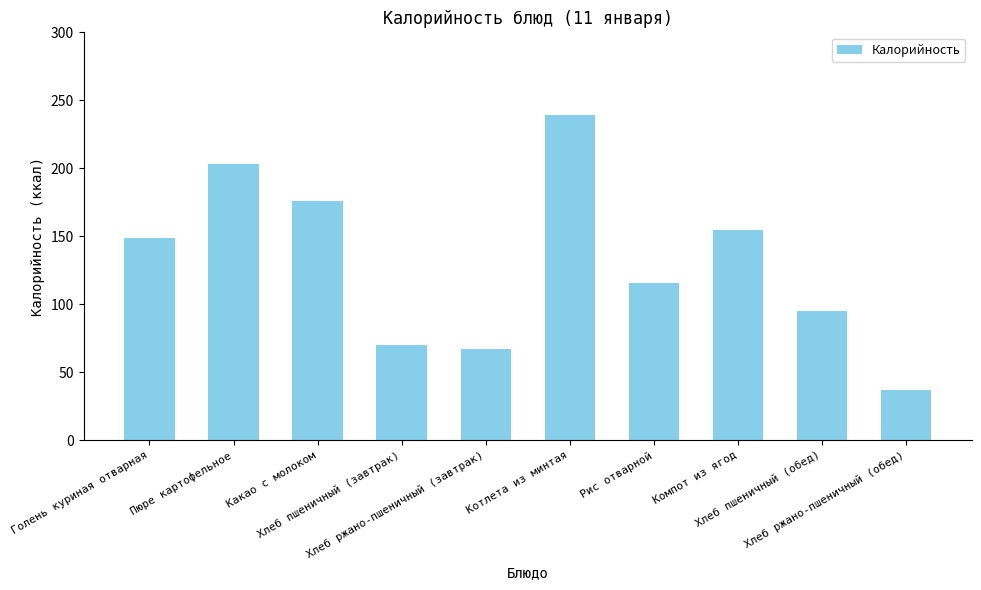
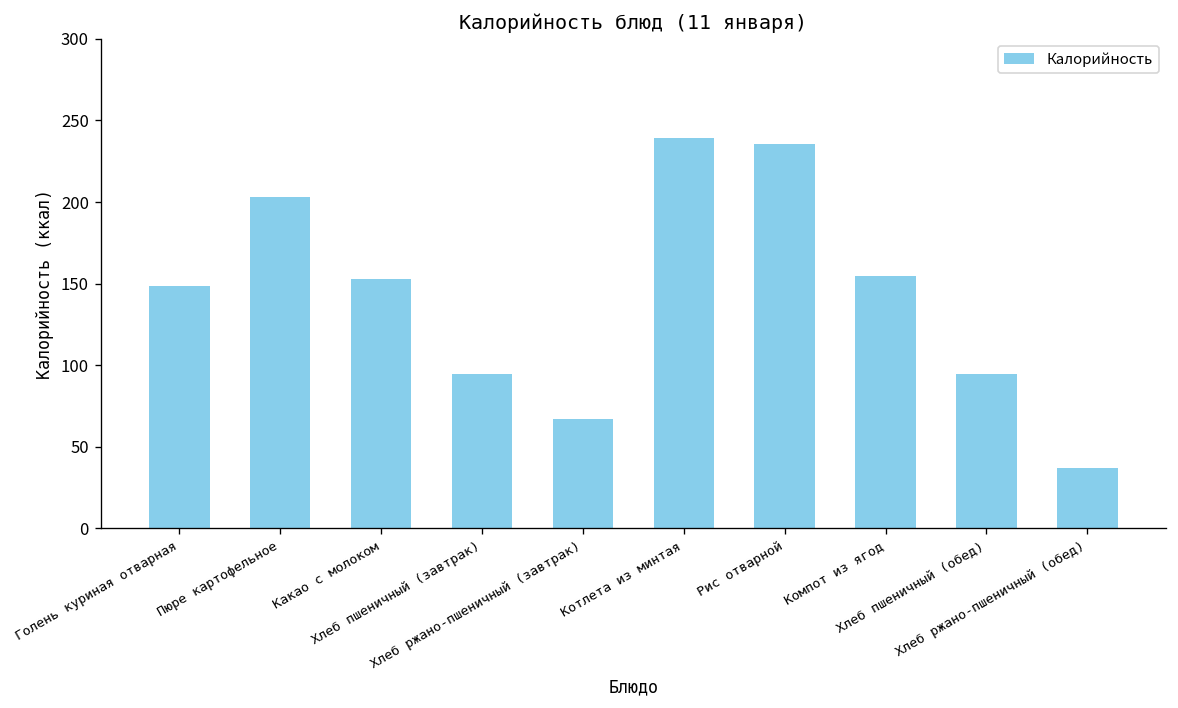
  {
    "Голень куриная отварная": 149,
    "Пюре картофельное": 203,
-   "Какао с молоком": 176,
-   "Хлеб пшеничный (завтрак)": 70,
+   "Какао с молоком": 153,
+   "Хлеб пшеничный (завтрак)": 95,
    "Хлеб ржано-пшеничный (завтрак)": 67,
    "Котлета из минтая": 239,
-   "Рис отварной": 116,
+   "Рис отварной": 236,
    "Компот из ягод": 155,
    "Хлеб пшеничный (обед)": 95,
    "Хлеб ржано-пшеничный (обед)": 37
  }
